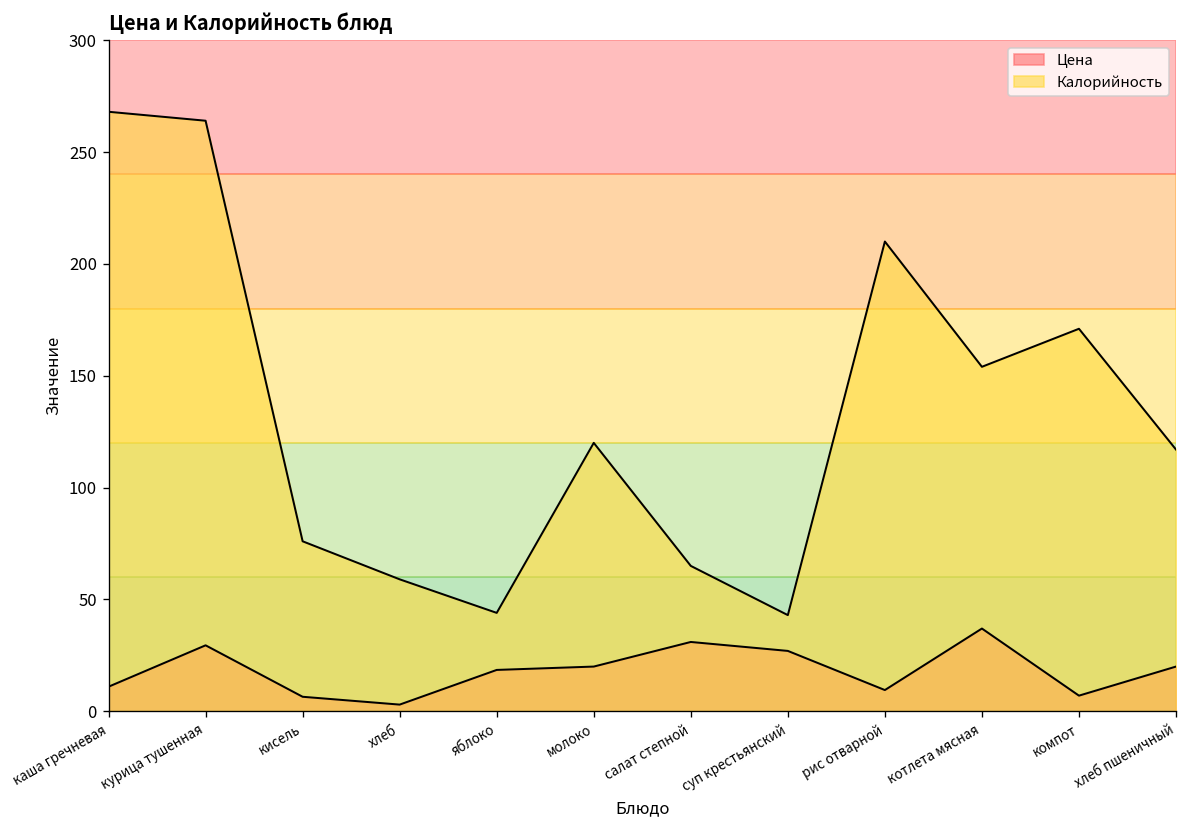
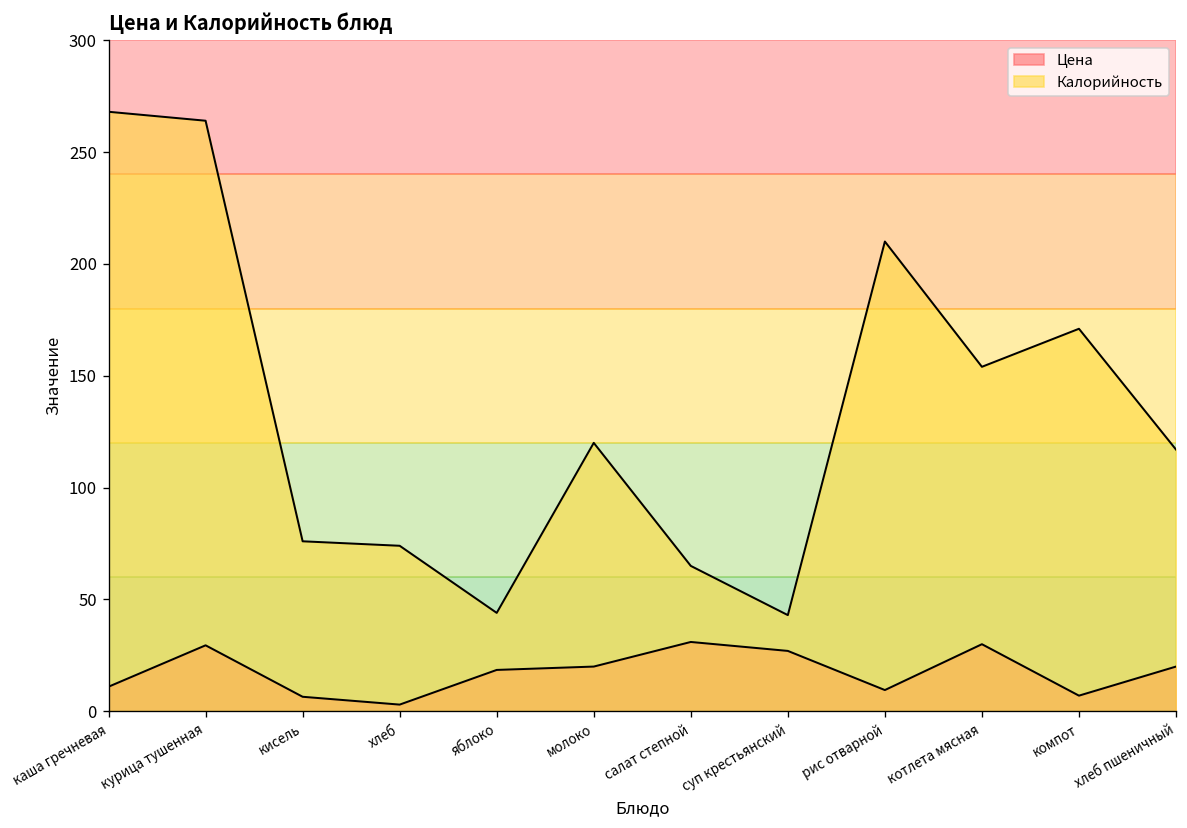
  {
    "Цена": {
      "каша гречневая": 11,
      "курица тушенная": 30,
      "кисель": 7,
      "хлеб": 3,
      "яблоко": 19,
      "молоко": 20,
      "салат степной": 31,
      "суп крестьянский": 27,
      "рис отварной": 10,
-     "котлета мясная": 37,
+     "котлета мясная": 30,
      "компот": 7,
      "хлеб пшеничный": 20
    },
    "Калорийность": {
      "каша гречневая": 268,
      "курица тушенная": 264,
      "кисель": 76,
-     "хлеб": 59,
+     "хлеб": 74,
      "яблоко": 44,
      "молоко": 120,
      "салат степной": 65,
      "суп крестьянский": 43,
      "рис отварной": 210,
      "котлета мясная": 154,
      "компот": 171,
      "хлеб пшеничный": 117
    }
  }
